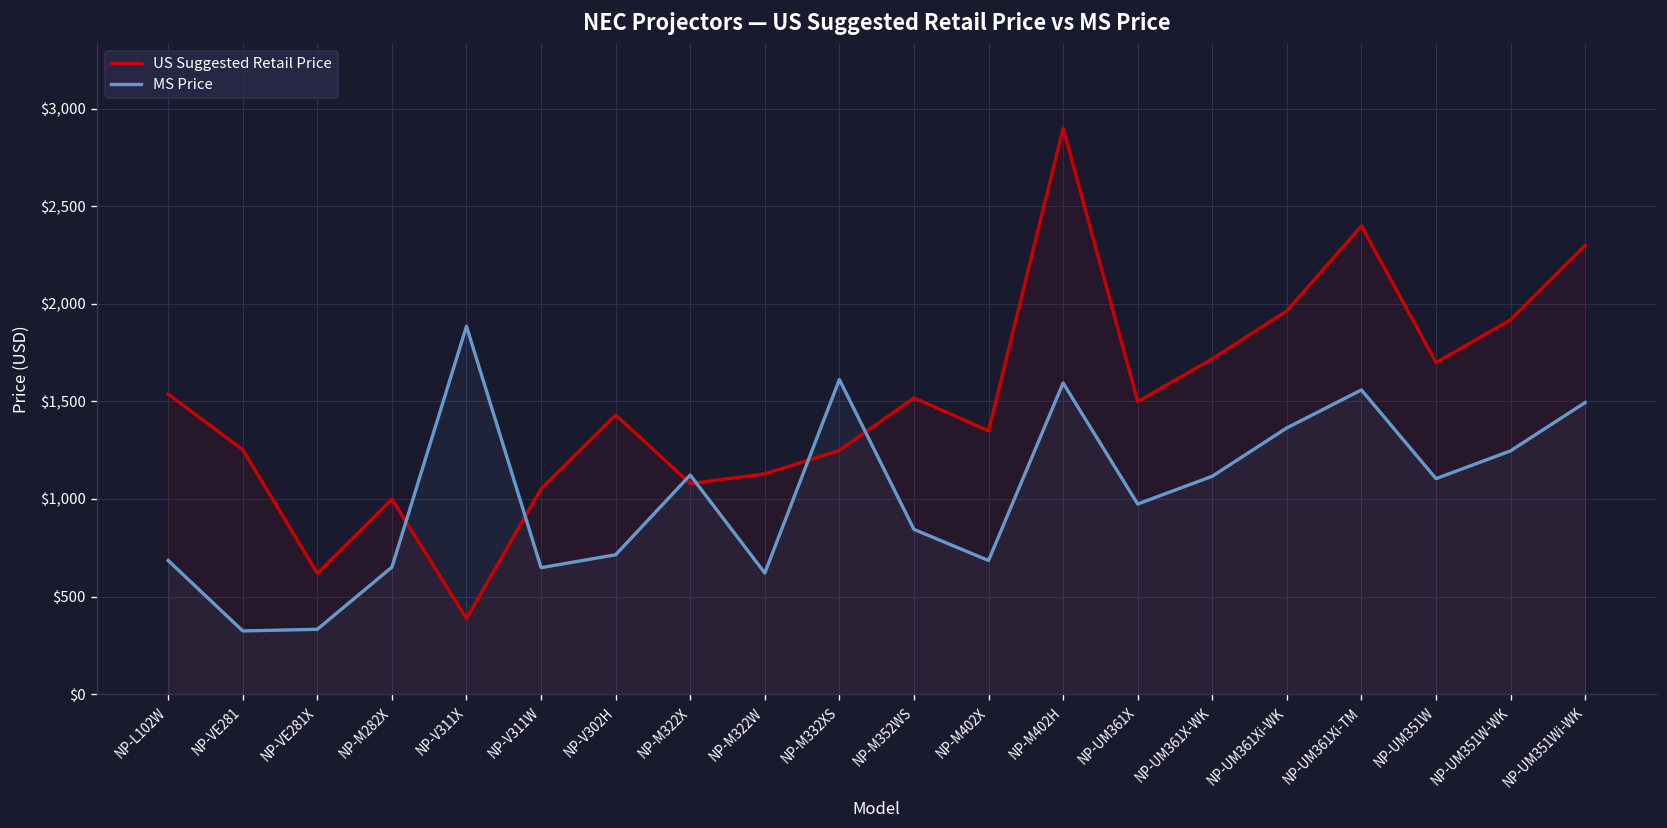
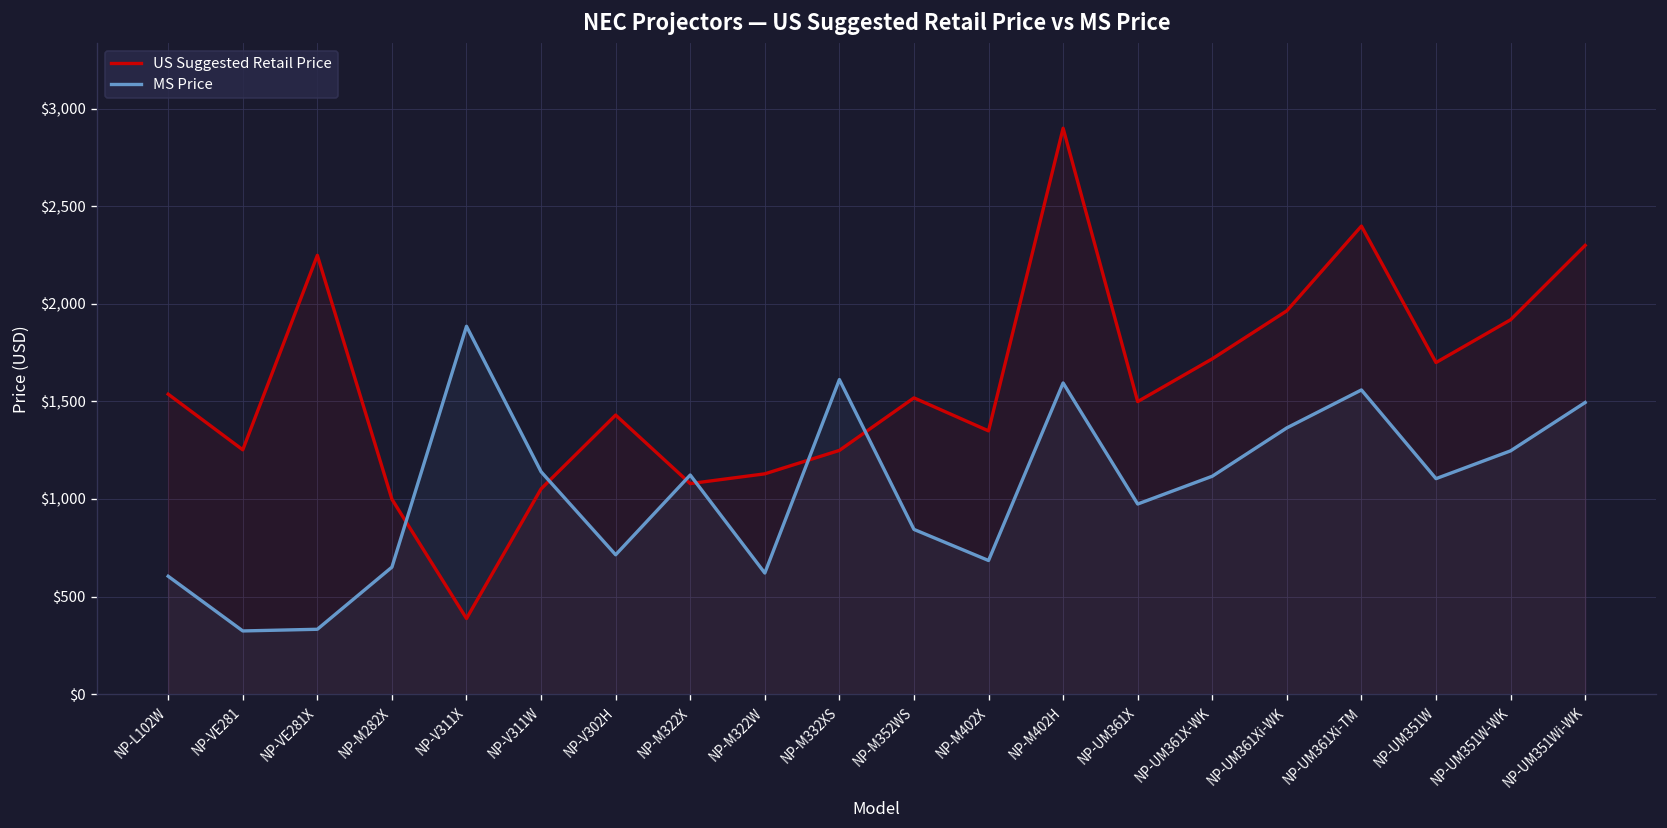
  {
    "US Suggested Retail Price": {
      "NP-L102W": "$1,540",
      "NP-VE281": "$1,250",
-     "NP-VE281X": "$620",
+     "NP-VE281X": "$2,250",
      "NP-M282X": "$1,000",
      "NP-V311X": "$390",
      "NP-V311W": "$1,050",
      "NP-V302H": "$1,430",
      "NP-M322X": "$1,080",
      "NP-M322W": "$1,130",
      "NP-M332XS": "$1,250",
      "NP-M352WS": "$1,520",
      "NP-M402X": "$1,350",
      "NP-M402H": "$2,900",
      "NP-UM361X": "$1,500",
      "NP-UM361X-WK": "$1,720",
      "NP-UM361Xi-WK": "$1,960",
      "NP-UM361Xi-TM": "$2,400",
      "NP-UM351W": "$1,700",
      "NP-UM351W-WK": "$1,920",
      "NP-UM351Wi-WK": "$2,300"
    },
    "MS Price": {
-     "NP-L102W": "$690",
+     "NP-L102W": "$600",
      "NP-VE281": "$320",
      "NP-VE281X": "$330",
      "NP-M282X": "$650",
      "NP-V311X": "$1,880",
-     "NP-V311W": "$650",
+     "NP-V311W": "$1,140",
      "NP-V302H": "$710",
      "NP-M322X": "$1,120",
      "NP-M322W": "$620",
      "NP-M332XS": "$1,610",
      "NP-M352WS": "$840",
      "NP-M402X": "$690",
      "NP-M402H": "$1,590",
      "NP-UM361X": "$970",
      "NP-UM361X-WK": "$1,120",
      "NP-UM361Xi-WK": "$1,360",
      "NP-UM361Xi-TM": "$1,560",
      "NP-UM351W": "$1,100",
      "NP-UM351W-WK": "$1,250",
      "NP-UM351Wi-WK": "$1,490"
    }
  }
